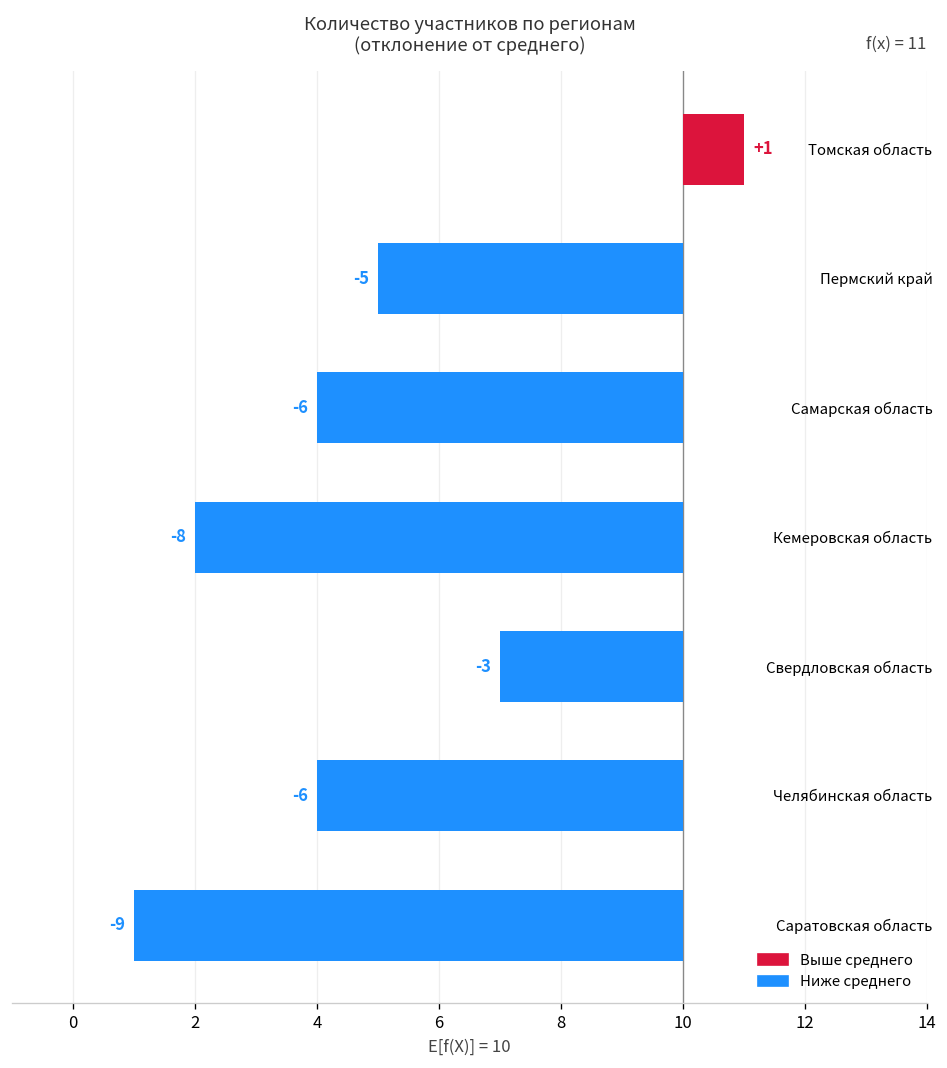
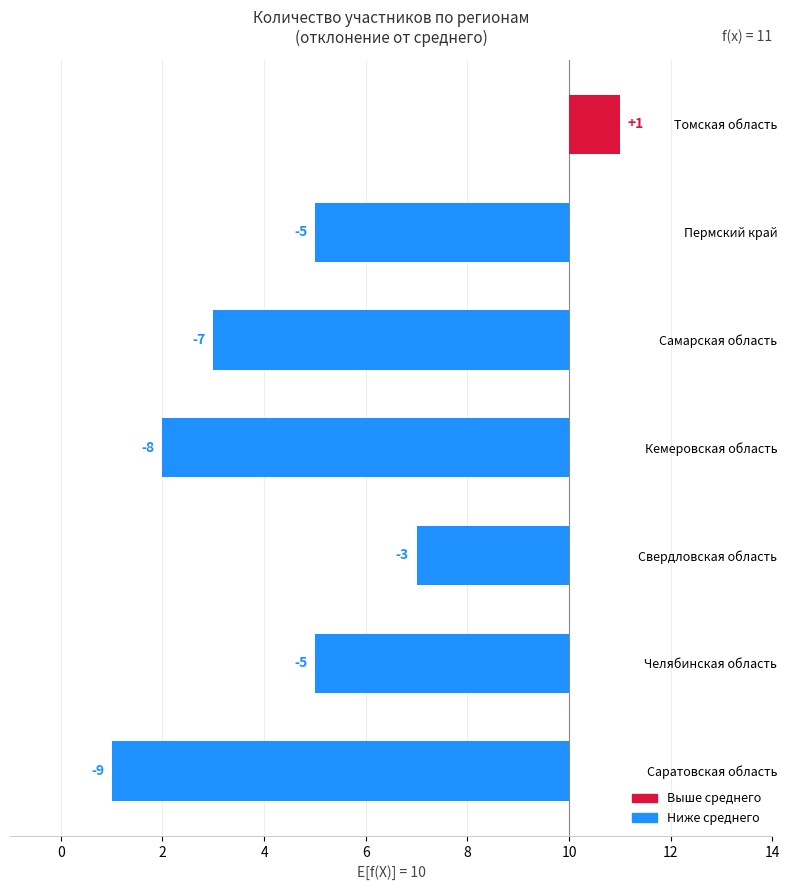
  {
    "Томская область": "+1",
    "Пермский край": "-5",
-   "Самарская область": "-6",
+   "Самарская область": "-7",
    "Кемеровская область": "-8",
    "Свердловская область": "-3",
-   "Челябинская область": "-6",
+   "Челябинская область": "-5",
    "Саратовская область": "-9"
  }
